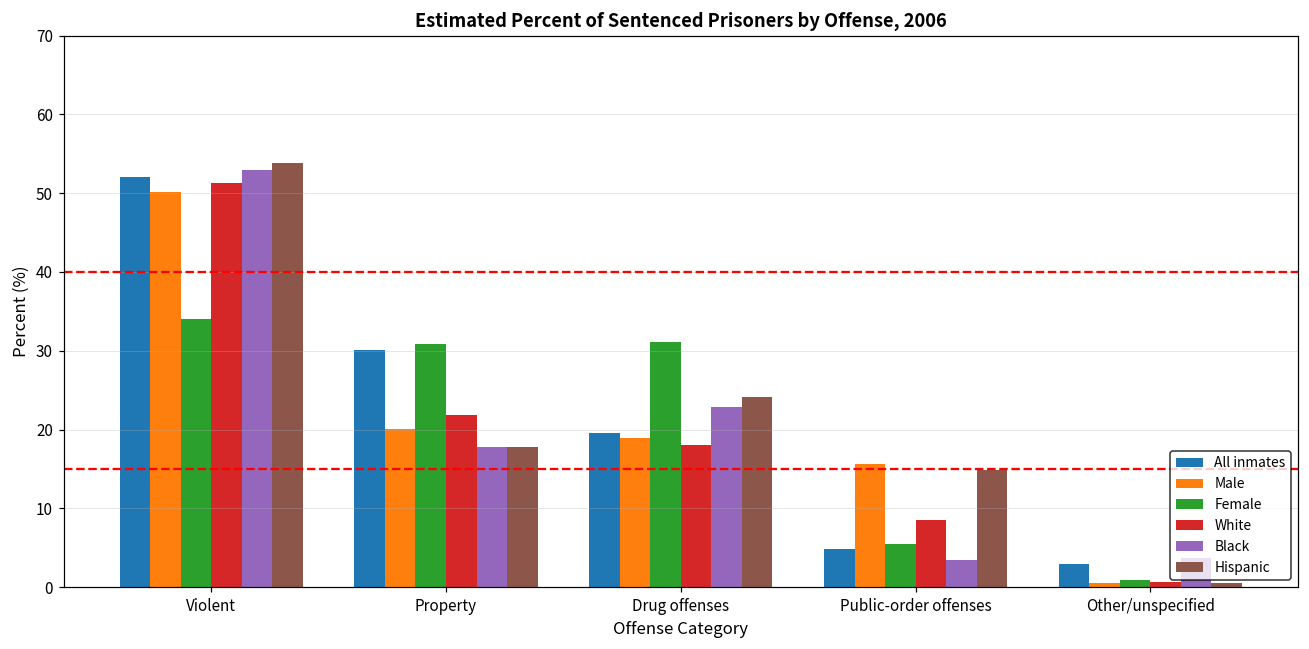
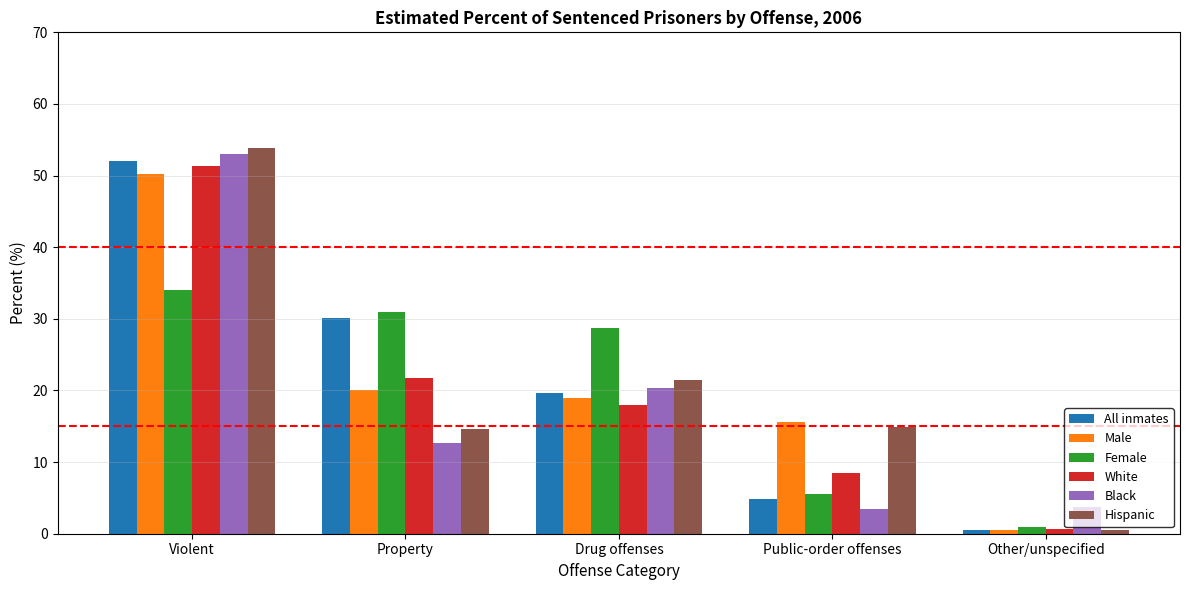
  {
    "All inmates": {
      "Violent": 52,
      "Property": 30,
      "Drug offenses": 20,
      "Public-order offenses": 5,
-     "Other/unspecified": 3
+     "Other/unspecified": 1
    },
    "Male": {
      "Violent": 50,
      "Property": 20,
      "Drug offenses": 19,
      "Public-order offenses": 16,
      "Other/unspecified": 1
    },
    "Female": {
      "Violent": 34,
      "Property": 31,
-     "Drug offenses": 31,
+     "Drug offenses": 29,
      "Public-order offenses": 6,
      "Other/unspecified": 1
    },
    "White": {
      "Violent": 51,
      "Property": 22,
      "Drug offenses": 18,
      "Public-order offenses": 9,
      "Other/unspecified": 1
    },
    "Black": {
      "Violent": 53,
-     "Property": 18,
-     "Drug offenses": 23,
+     "Property": 13,
+     "Drug offenses": 20,
      "Public-order offenses": 4
    },
    "Hispanic": {
      "Violent": 54,
-     "Property": 18,
-     "Drug offenses": 24,
+     "Property": 15,
+     "Drug offenses": 21,
      "Public-order offenses": 15,
      "Other/unspecified": 1
    }
  }
